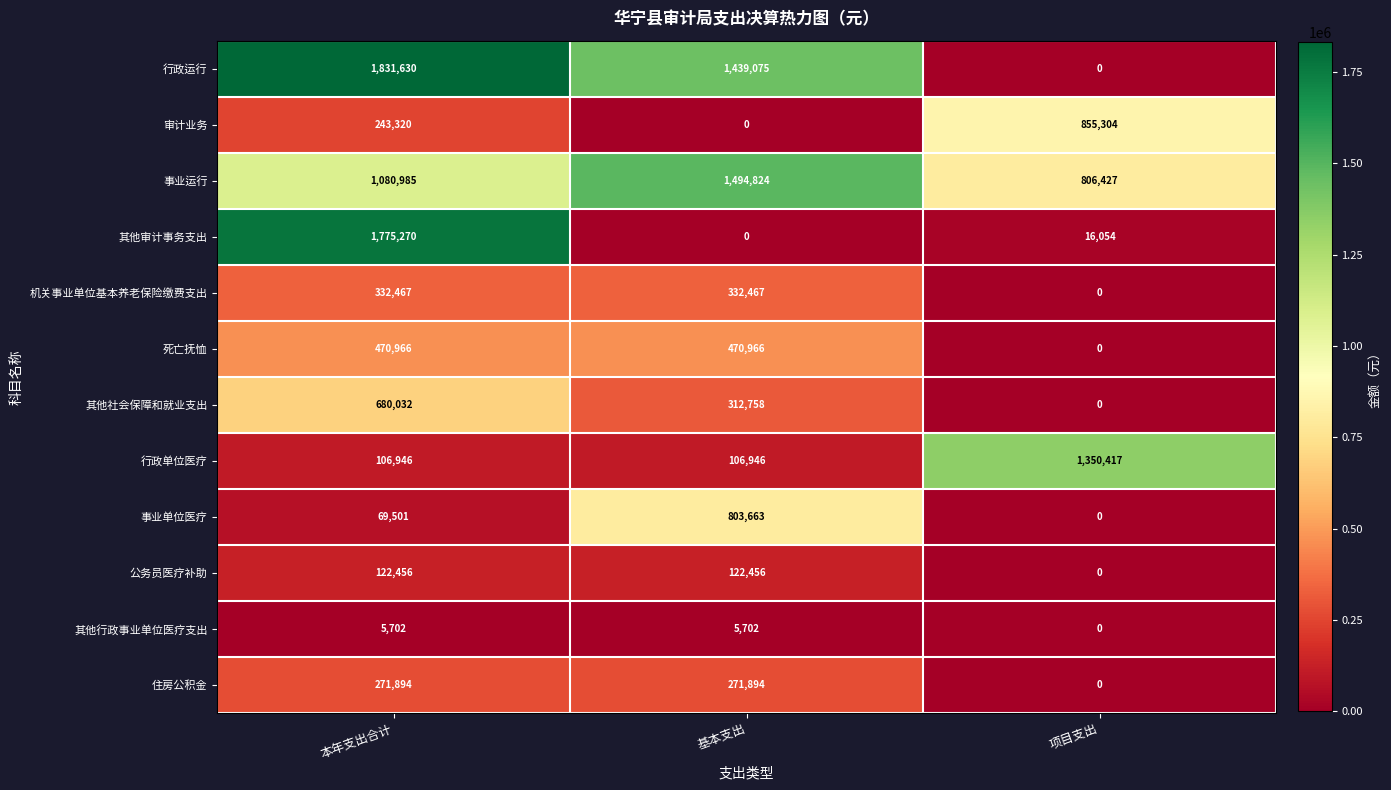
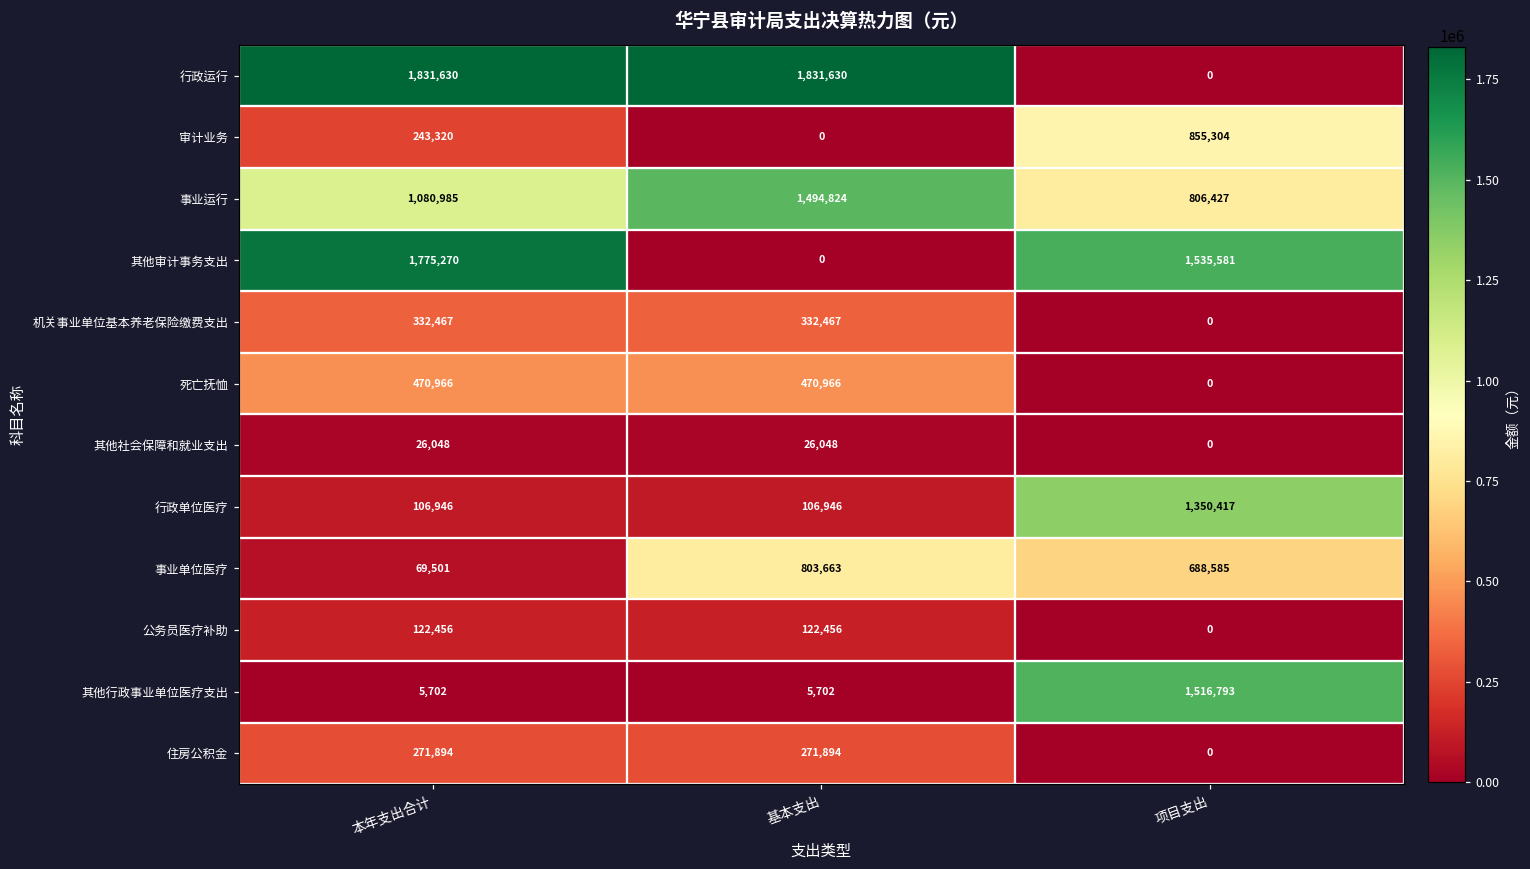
  {
    "行政运行": {
      "本年支出合计": "1,831,630",
-     "基本支出": "1,439,075",
+     "基本支出": "1,831,630",
      "项目支出": "0"
    },
    "审计业务": {
      "本年支出合计": "243,320",
      "基本支出": "0",
      "项目支出": "855,304"
    },
    "事业运行": {
      "本年支出合计": "1,080,985",
      "基本支出": "1,494,824",
      "项目支出": "806,427"
    },
    "其他审计事务支出": {
      "本年支出合计": "1,775,270",
      "基本支出": "0",
-     "项目支出": "16,054"
+     "项目支出": "1,535,581"
    },
    "机关事业单位基本养老保险缴费支出": {
      "本年支出合计": "332,467",
      "基本支出": "332,467",
      "项目支出": "0"
    },
    "死亡抚恤": {
      "本年支出合计": "470,966",
      "基本支出": "470,966",
      "项目支出": "0"
    },
    "其他社会保障和就业支出": {
-     "本年支出合计": "680,032",
-     "基本支出": "312,758",
+     "本年支出合计": "26,048",
+     "基本支出": "26,048",
      "项目支出": "0"
    },
    "行政单位医疗": {
      "本年支出合计": "106,946",
      "基本支出": "106,946",
      "项目支出": "1,350,417"
    },
    "事业单位医疗": {
      "本年支出合计": "69,501",
      "基本支出": "803,663",
-     "项目支出": "0"
+     "项目支出": "688,585"
    },
    "公务员医疗补助": {
      "本年支出合计": "122,456",
      "基本支出": "122,456",
      "项目支出": "0"
    },
    "其他行政事业单位医疗支出": {
      "本年支出合计": "5,702",
      "基本支出": "5,702",
-     "项目支出": "0"
+     "项目支出": "1,516,793"
    },
    "住房公积金": {
      "本年支出合计": "271,894",
      "基本支出": "271,894",
      "项目支出": "0"
    }
  }
